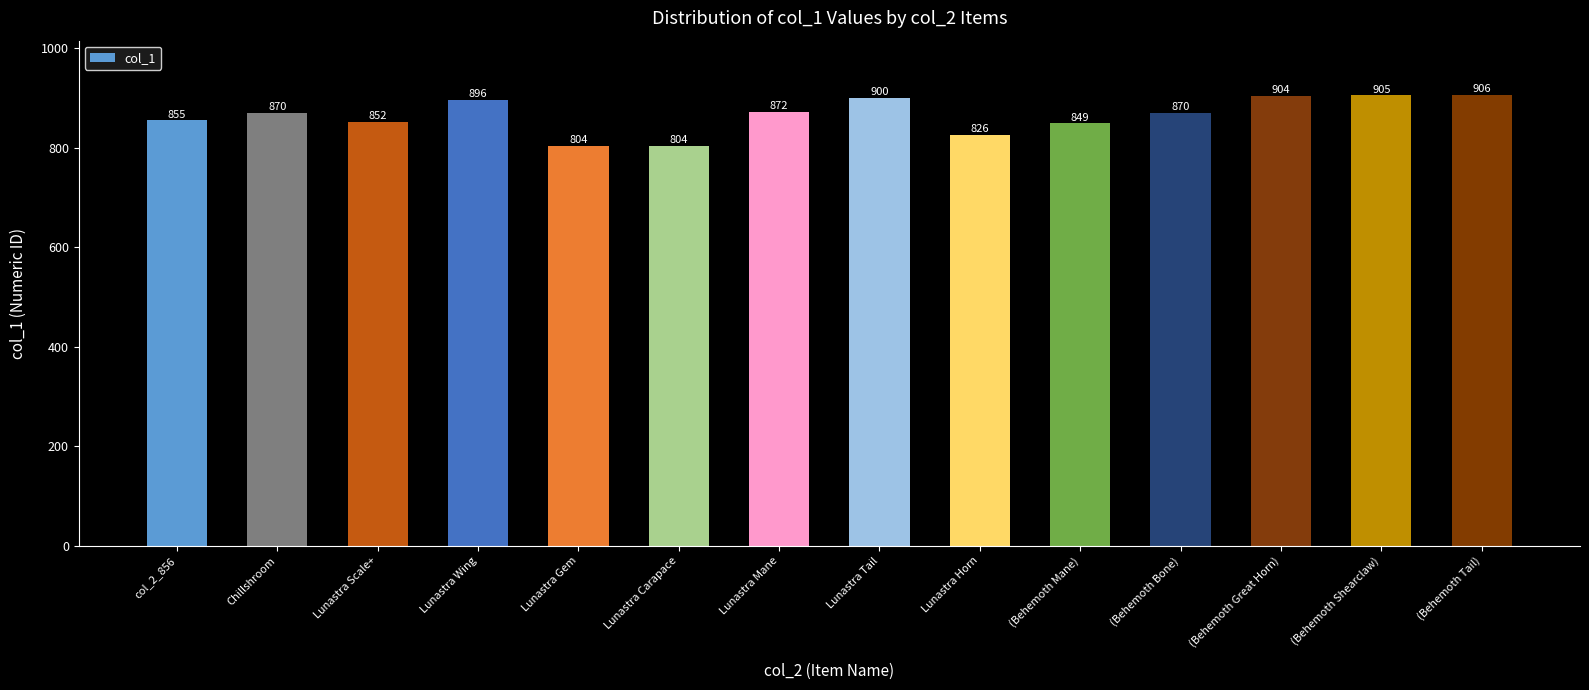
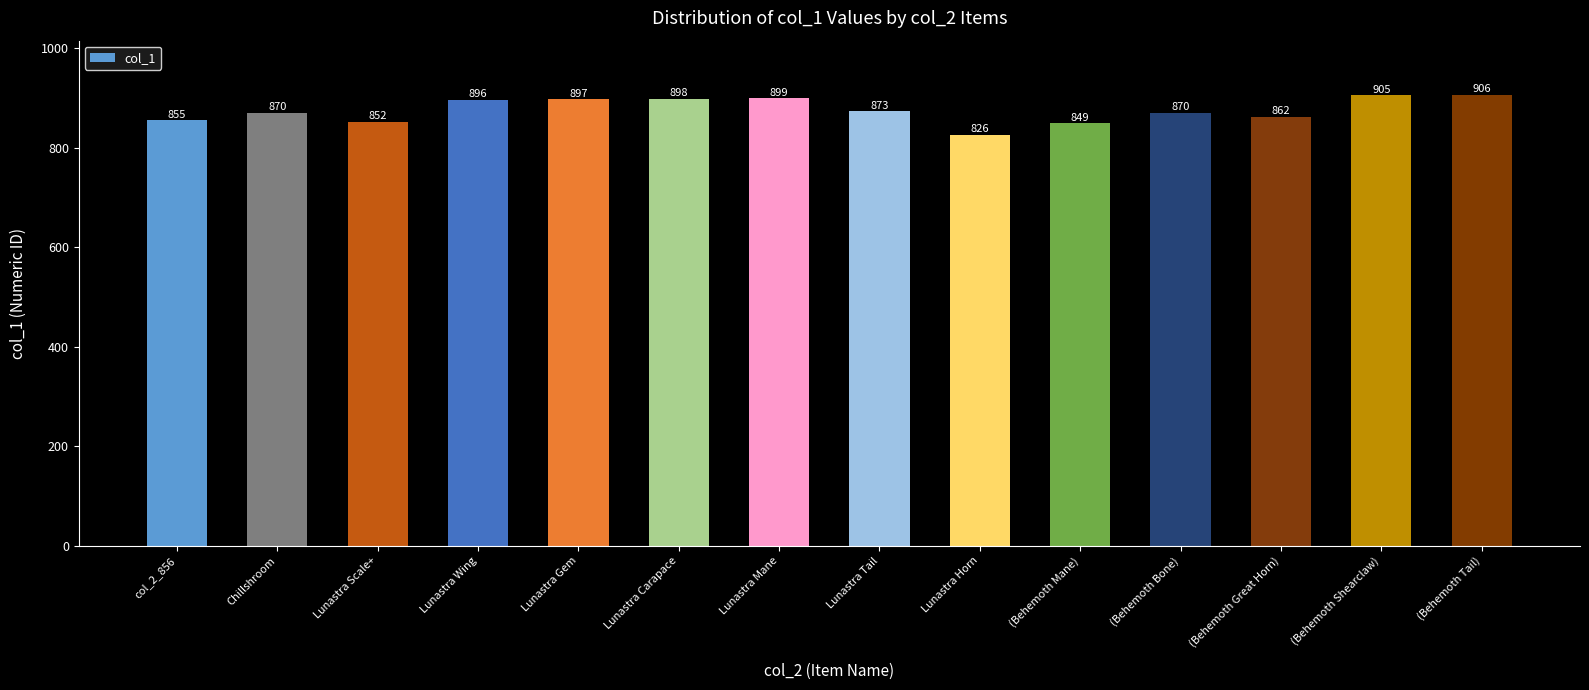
  {
    "col_2_856": 855,
    "Chillshroom": 870,
    "Lunastra Scale+": 852,
    "Lunastra Wing": 896,
-   "Lunastra Gem": 804,
-   "Lunastra Carapace": 804,
-   "Lunastra Mane": 872,
-   "Lunastra Tail": 900,
+   "Lunastra Gem": 897,
+   "Lunastra Carapace": 898,
+   "Lunastra Mane": 899,
+   "Lunastra Tail": 873,
    "Lunastra Horn": 826,
    "(Behemoth Mane)": 849,
    "(Behemoth Bone)": 870,
-   "(Behemoth Great Horn)": 904,
+   "(Behemoth Great Horn)": 862,
    "(Behemoth Shearclaw)": 905,
    "(Behemoth Tail)": 906
  }
